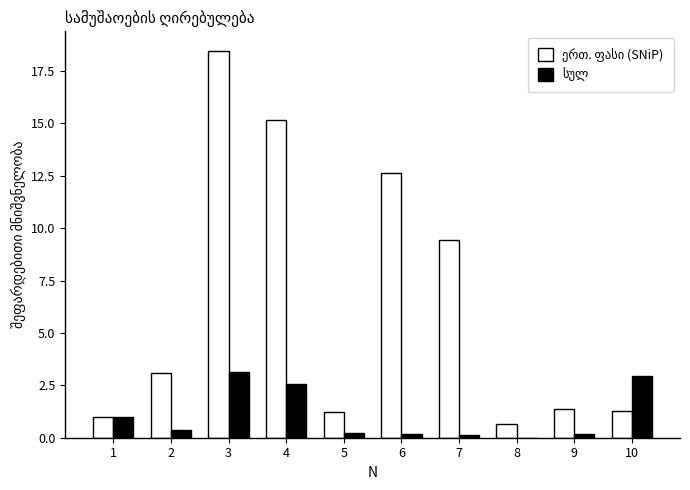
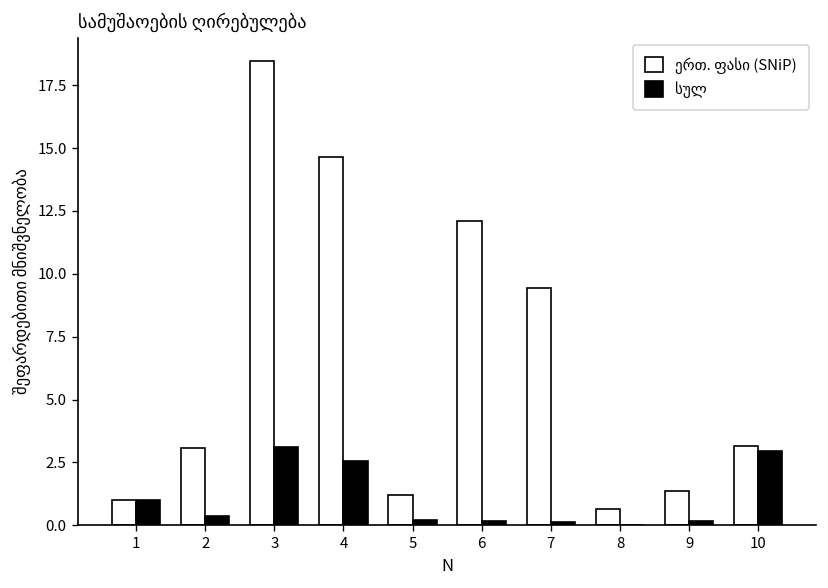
  {
    "ერთ. ფასი (SNiP)": {
      "1": 1.0,
      "2": 3.1,
      "3": 18.5,
-     "4": 15.1,
+     "4": 14.7,
      "5": 1.2,
-     "6": 12.7,
+     "6": 12.1,
      "7": 9.4,
      "8": 0.6,
      "9": 1.4,
-     "10": 1.3
+     "10": 3.2
    },
    "სულ": {
      "1": 1.0,
      "2": 0.4,
      "3": 3.1,
      "4": 2.6,
      "5": 0.2,
      "6": 0.2,
      "7": 0.1,
      "9": 0.2,
      "10": 3.0
    }
  }
